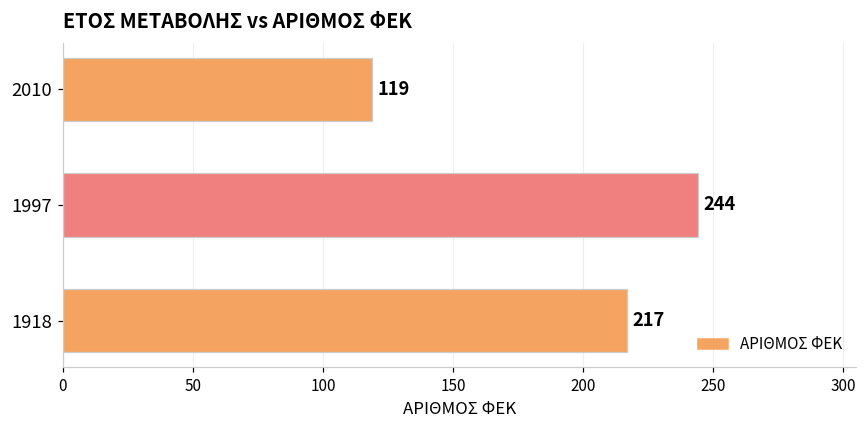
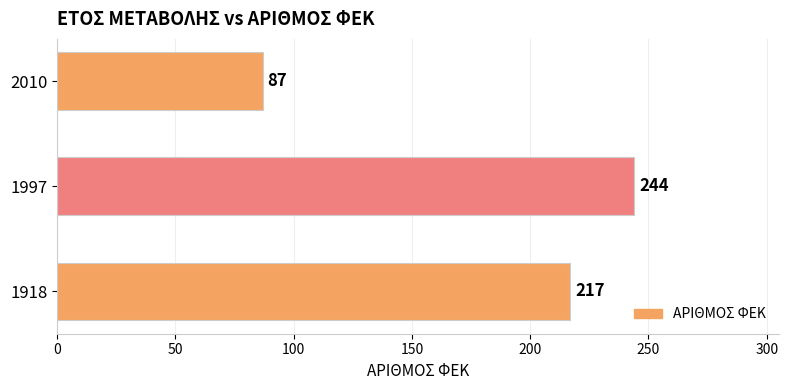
  {
-   "2010": 119,
+   "2010": 87,
    "1997": 244,
    "1918": 217
  }
